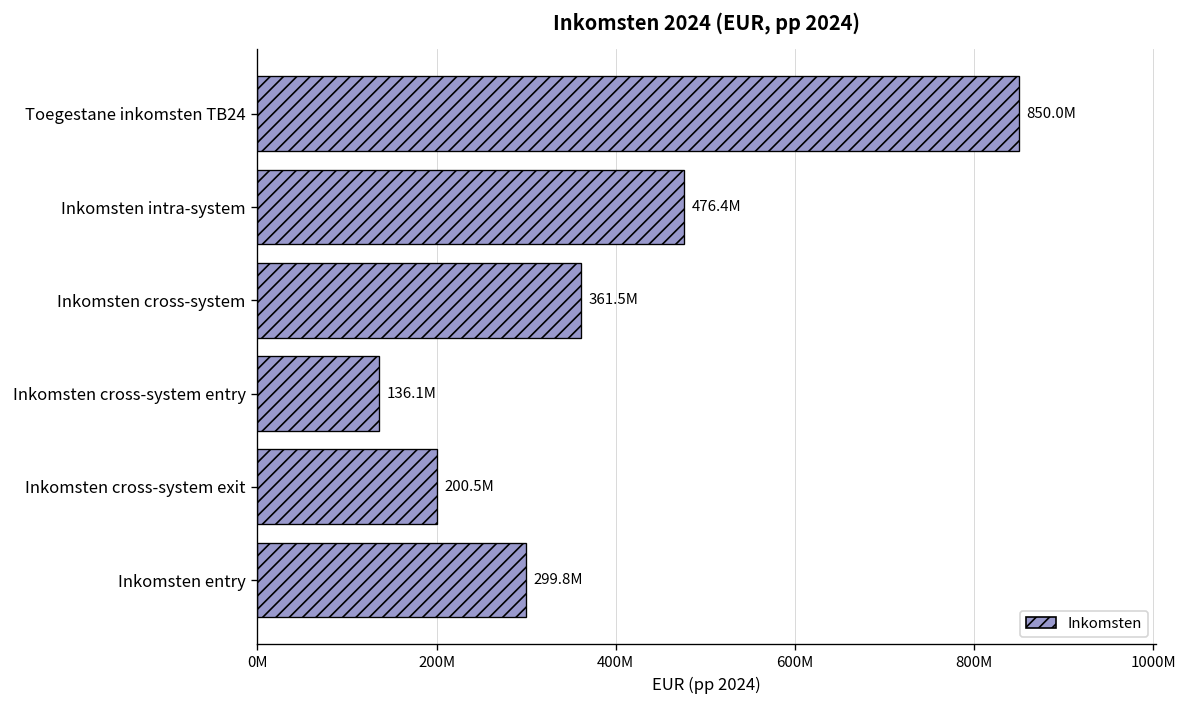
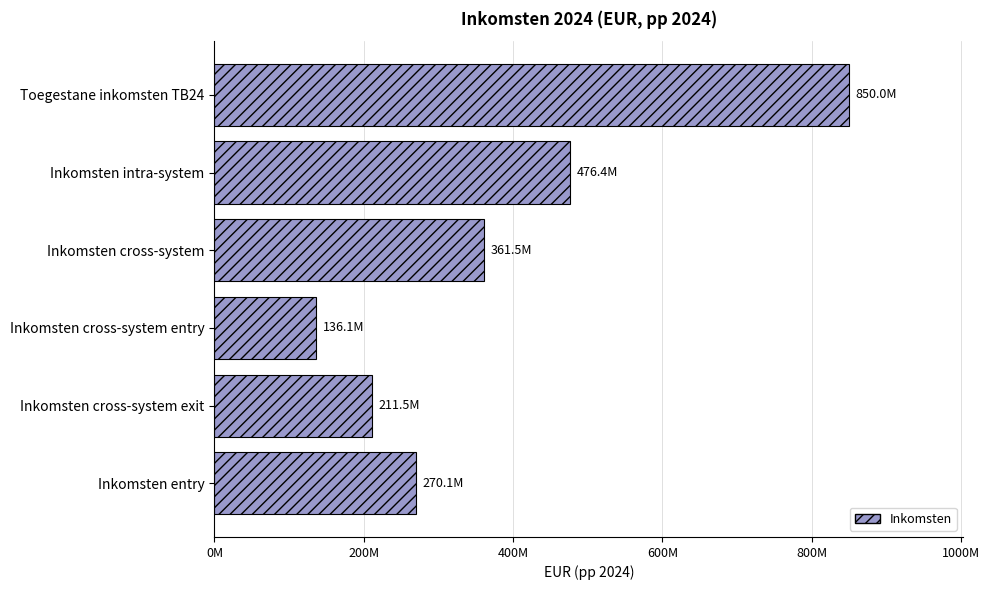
  {
    "Toegestane inkomsten TB24": "850.0M",
    "Inkomsten intra-system": "476.4M",
    "Inkomsten cross-system": "361.5M",
    "Inkomsten cross-system entry": "136.1M",
-   "Inkomsten cross-system exit": "200.5M",
-   "Inkomsten entry": "299.8M"
+   "Inkomsten cross-system exit": "211.5M",
+   "Inkomsten entry": "270.1M"
  }
